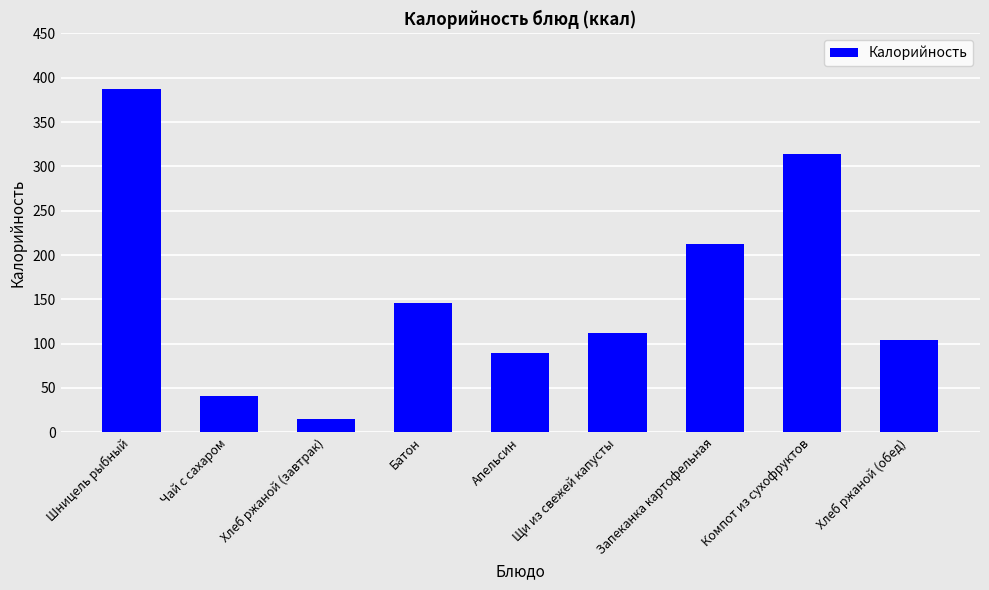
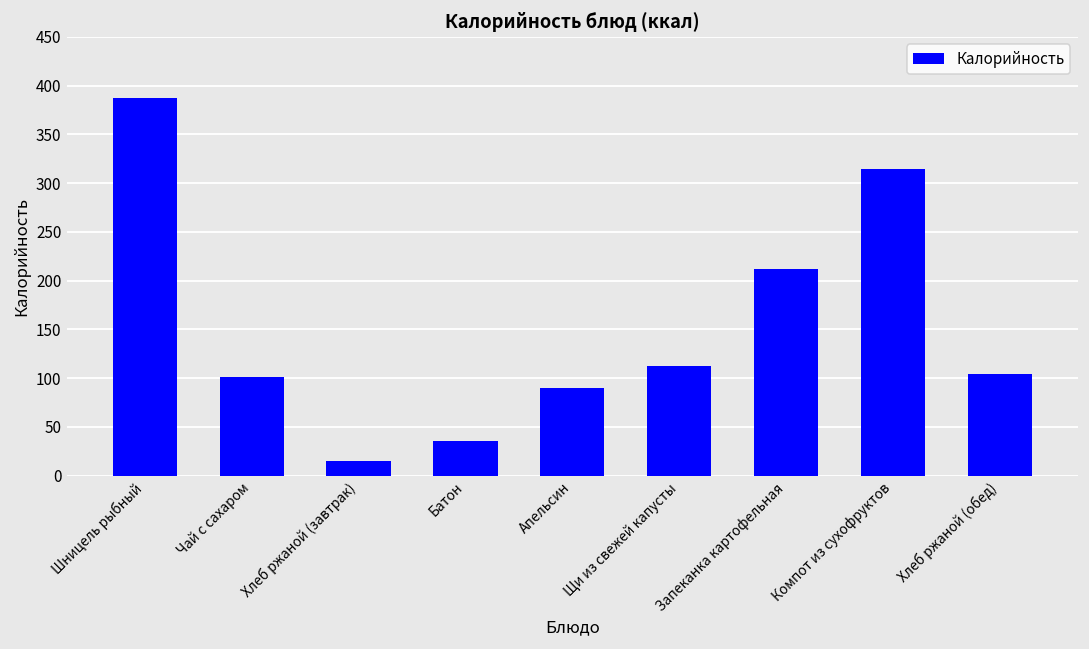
  {
    "Шницель рыбный": 390,
-   "Чай с сахаром": 40,
+   "Чай с сахаром": 100,
    "Хлеб ржаной (завтрак)": 10,
-   "Батон": 150,
+   "Батон": 40,
    "Апельсин": 90,
    "Щи из свежей капусты": 110,
    "Запеканка картофельная": 210,
    "Компот из сухофруктов": 310,
    "Хлеб ржаной (обед)": 100
  }
